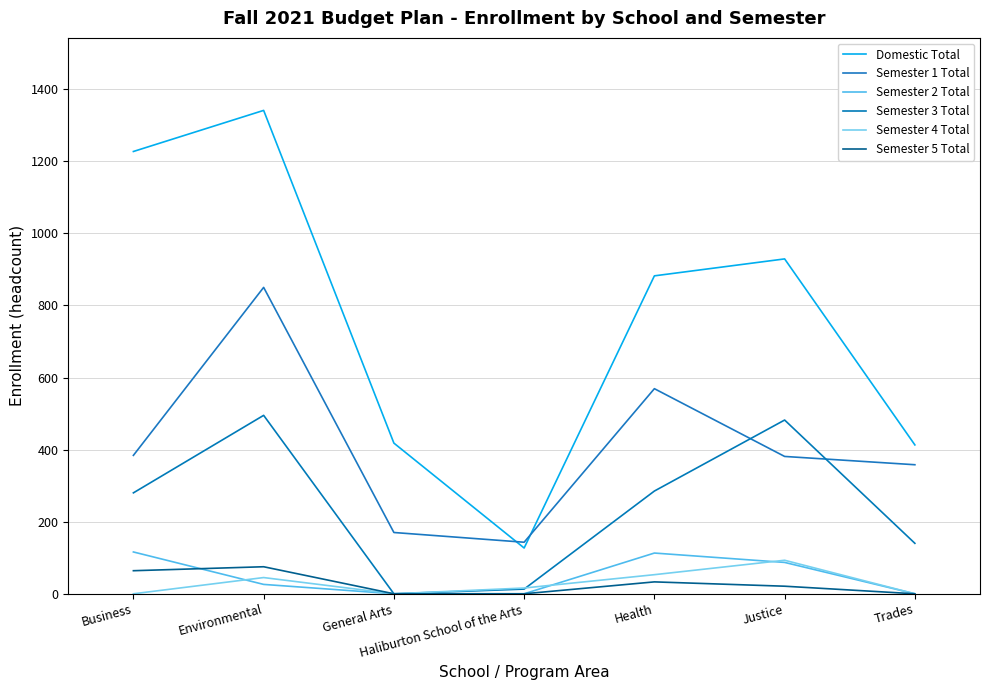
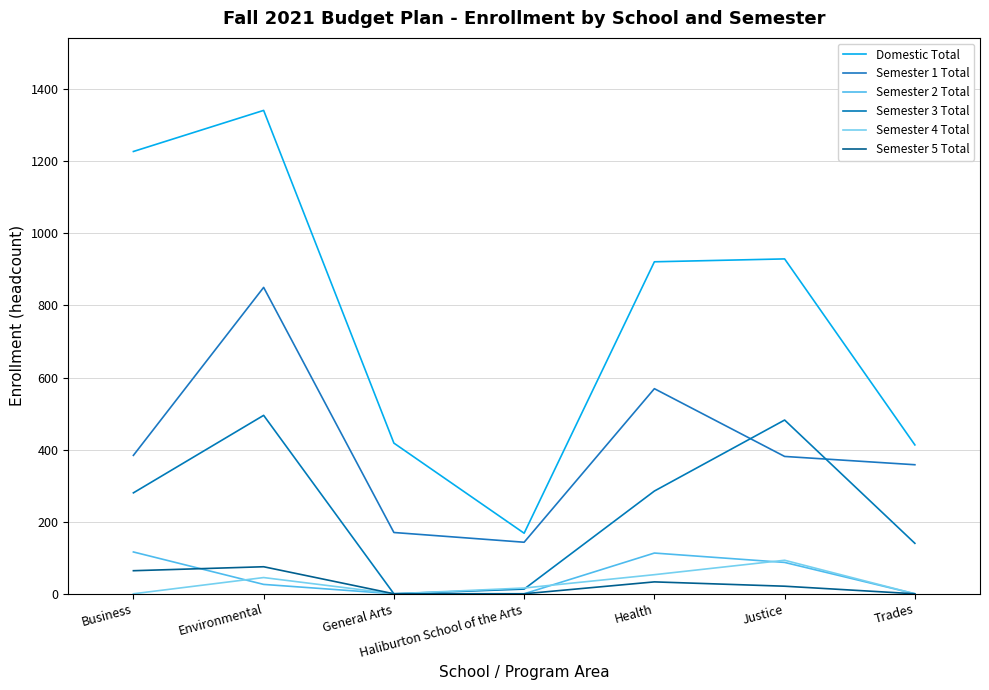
  {
    "Domestic Total": {
      "Business": 1230,
      "Environmental": 1340,
      "General Arts": 420,
-     "Haliburton School of the Arts": 130,
-     "Health": 880,
+     "Haliburton School of the Arts": 170,
+     "Health": 920,
      "Justice": 930,
      "Trades": 410
    }
  }
